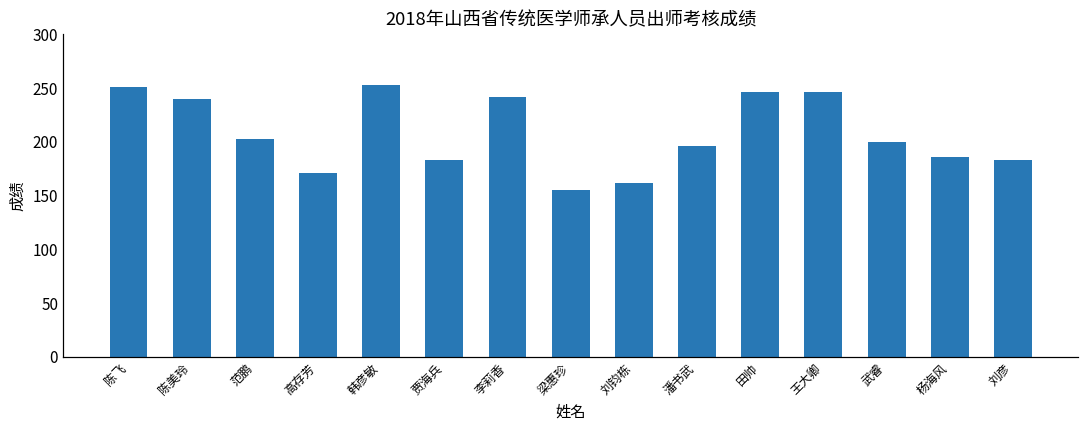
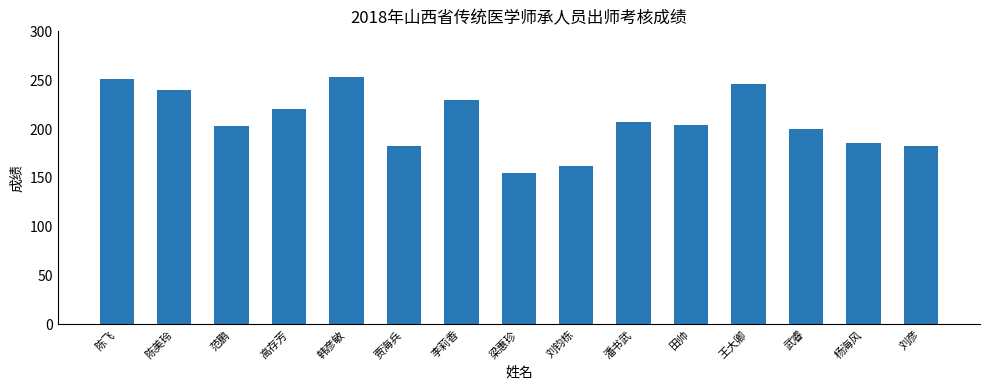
  {
    "陈飞": 250,
    "陈美玲": 240,
    "范鹏": 200,
-   "高存芳": 170,
+   "高存芳": 220,
    "韩彦敏": 250,
    "贾海兵": 180,
-   "李莉香": 240,
+   "李莉香": 230,
    "梁惠珍": 160,
    "刘钧栋": 160,
-   "潘书武": 200,
-   "田帅": 250,
+   "潘书武": 210,
+   "田帅": 200,
    "王大卿": 250,
    "武睿": 200,
    "杨海风": 190,
    "刘彦": 180
  }
